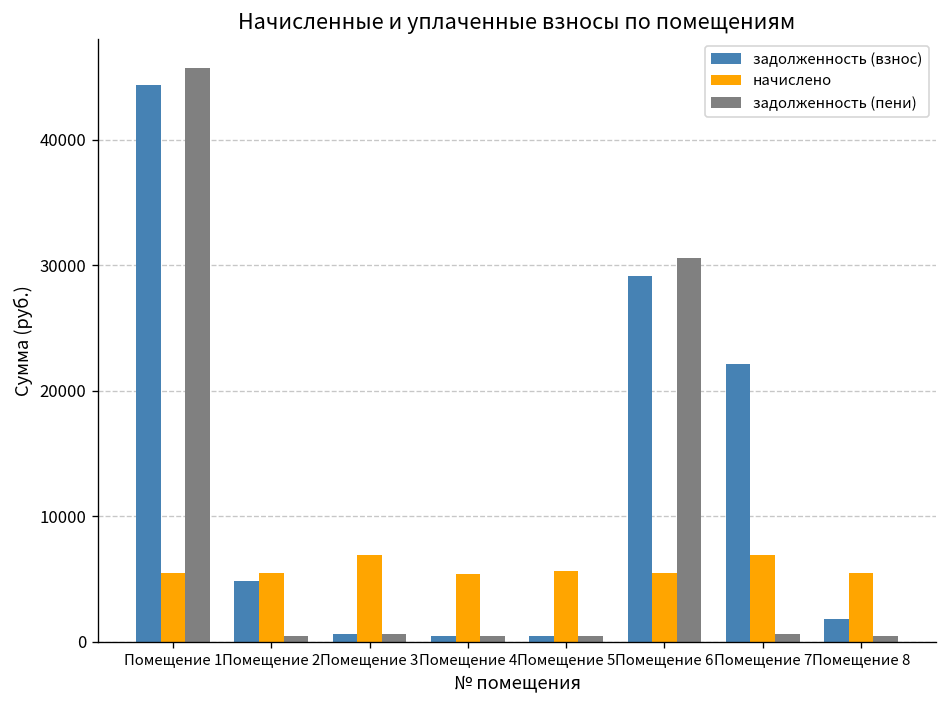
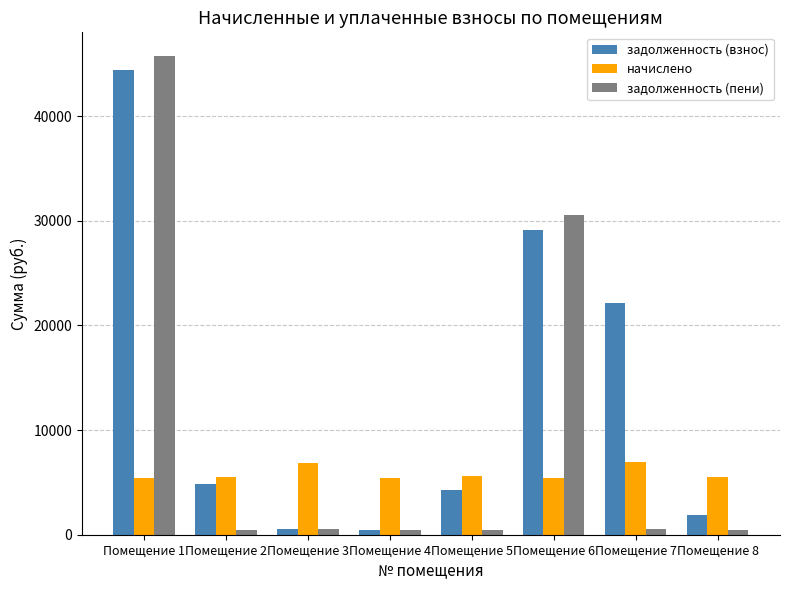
  {
    "задолженность (взнос)": {
      "Помещение 1": 44400,
      "Помещение 2": 4800,
      "Помещение 3": 600,
      "Помещение 4": 500,
-     "Помещение 5": 500,
+     "Помещение 5": 4200,
      "Помещение 6": 29200,
      "Помещение 7": 22200,
      "Помещение 8": 1800
    },
    "начислено": {
      "Помещение 1": 5400,
      "Помещение 2": 5500,
      "Помещение 3": 6900,
      "Помещение 4": 5400,
      "Помещение 5": 5600,
      "Помещение 6": 5400,
      "Помещение 7": 6900,
      "Помещение 8": 5500
    },
    "задолженность (пени)": {
      "Помещение 1": 45700,
      "Помещение 2": 500,
      "Помещение 3": 600,
      "Помещение 4": 500,
      "Помещение 5": 500,
      "Помещение 6": 30500,
      "Помещение 7": 600,
      "Помещение 8": 500
    }
  }
